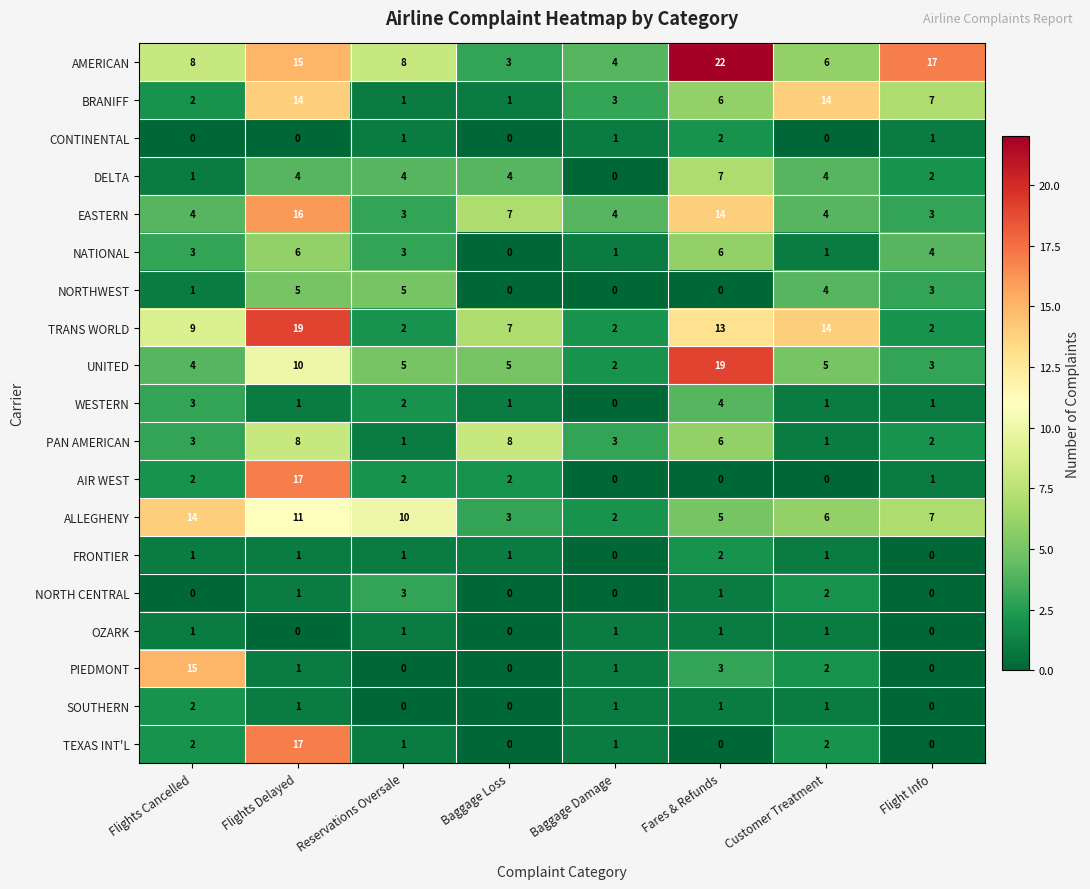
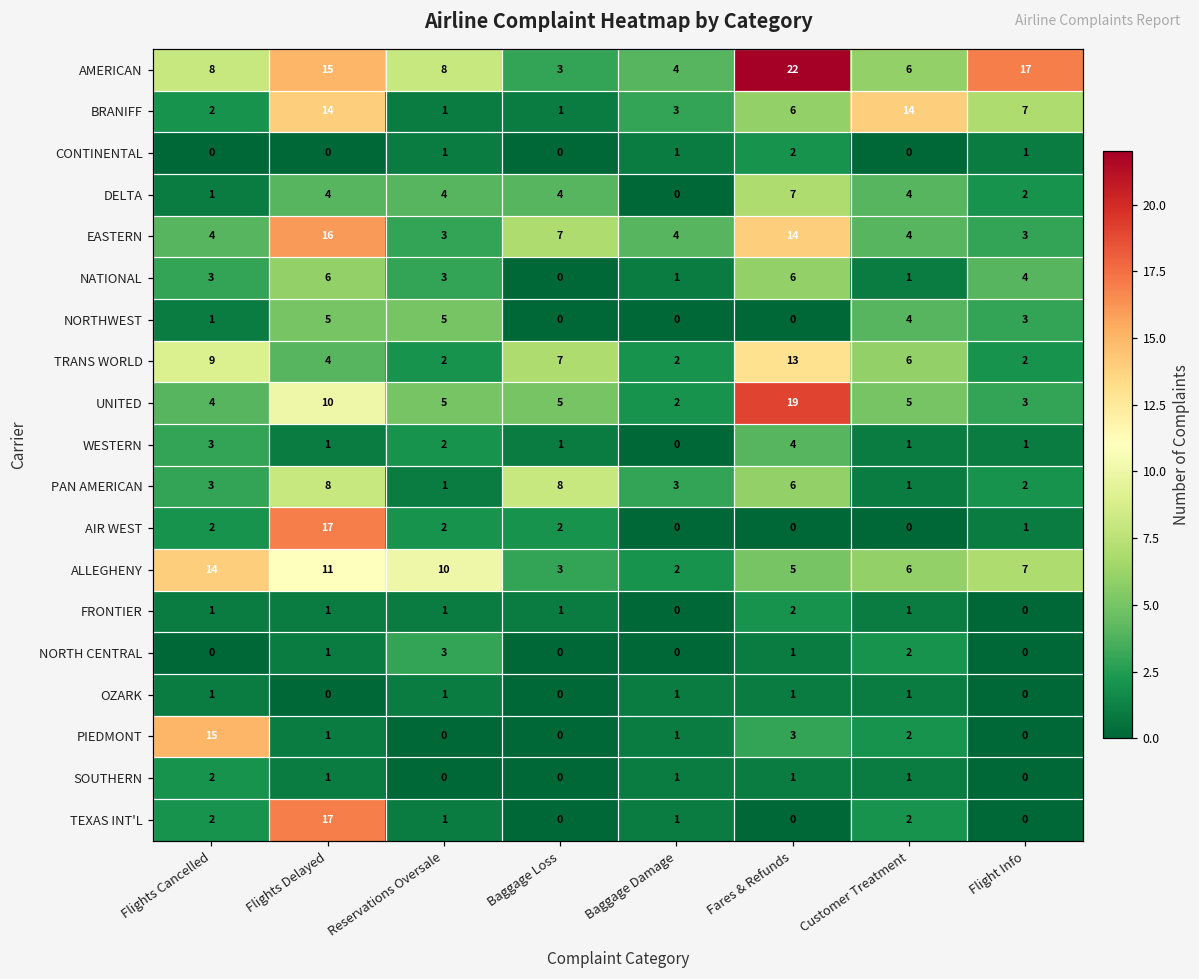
  {
    "AMERICAN": {
      "Flights Cancelled": 8,
      "Flights Delayed": 15,
      "Reservations Oversale": 8,
      "Baggage Loss": 3,
      "Baggage Damage": 4,
      "Fares & Refunds": 22,
      "Customer Treatment": 6,
      "Flight Info": 17
    },
    "BRANIFF": {
      "Flights Cancelled": 2,
      "Flights Delayed": 14,
      "Reservations Oversale": 1,
      "Baggage Loss": 1,
      "Baggage Damage": 3,
      "Fares & Refunds": 6,
      "Customer Treatment": 14,
      "Flight Info": 7
    },
    "CONTINENTAL": {
      "Flights Cancelled": 0,
      "Flights Delayed": 0,
      "Reservations Oversale": 1,
      "Baggage Loss": 0,
      "Baggage Damage": 1,
      "Fares & Refunds": 2,
      "Customer Treatment": 0,
      "Flight Info": 1
    },
    "DELTA": {
      "Flights Cancelled": 1,
      "Flights Delayed": 4,
      "Reservations Oversale": 4,
      "Baggage Loss": 4,
      "Baggage Damage": 0,
      "Fares & Refunds": 7,
      "Customer Treatment": 4,
      "Flight Info": 2
    },
    "EASTERN": {
      "Flights Cancelled": 4,
      "Flights Delayed": 16,
      "Reservations Oversale": 3,
      "Baggage Loss": 7,
      "Baggage Damage": 4,
      "Fares & Refunds": 14,
      "Customer Treatment": 4,
      "Flight Info": 3
    },
    "NATIONAL": {
      "Flights Cancelled": 3,
      "Flights Delayed": 6,
      "Reservations Oversale": 3,
      "Baggage Loss": 0,
      "Baggage Damage": 1,
      "Fares & Refunds": 6,
      "Customer Treatment": 1,
      "Flight Info": 4
    },
    "NORTHWEST": {
      "Flights Cancelled": 1,
      "Flights Delayed": 5,
      "Reservations Oversale": 5,
      "Baggage Loss": 0,
      "Baggage Damage": 0,
      "Fares & Refunds": 0,
      "Customer Treatment": 4,
      "Flight Info": 3
    },
    "TRANS WORLD": {
      "Flights Cancelled": 9,
-     "Flights Delayed": 19,
+     "Flights Delayed": 4,
      "Reservations Oversale": 2,
      "Baggage Loss": 7,
      "Baggage Damage": 2,
      "Fares & Refunds": 13,
-     "Customer Treatment": 14,
+     "Customer Treatment": 6,
      "Flight Info": 2
    },
    "UNITED": {
      "Flights Cancelled": 4,
      "Flights Delayed": 10,
      "Reservations Oversale": 5,
      "Baggage Loss": 5,
      "Baggage Damage": 2,
      "Fares & Refunds": 19,
      "Customer Treatment": 5,
      "Flight Info": 3
    },
    "WESTERN": {
      "Flights Cancelled": 3,
      "Flights Delayed": 1,
      "Reservations Oversale": 2,
      "Baggage Loss": 1,
      "Baggage Damage": 0,
      "Fares & Refunds": 4,
      "Customer Treatment": 1,
      "Flight Info": 1
    },
    "PAN AMERICAN": {
      "Flights Cancelled": 3,
      "Flights Delayed": 8,
      "Reservations Oversale": 1,
      "Baggage Loss": 8,
      "Baggage Damage": 3,
      "Fares & Refunds": 6,
      "Customer Treatment": 1,
      "Flight Info": 2
    },
    "AIR WEST": {
      "Flights Cancelled": 2,
      "Flights Delayed": 17,
      "Reservations Oversale": 2,
      "Baggage Loss": 2,
      "Baggage Damage": 0,
      "Fares & Refunds": 0,
      "Customer Treatment": 0,
      "Flight Info": 1
    },
    "ALLEGHENY": {
      "Flights Cancelled": 14,
      "Flights Delayed": 11,
      "Reservations Oversale": 10,
      "Baggage Loss": 3,
      "Baggage Damage": 2,
      "Fares & Refunds": 5,
      "Customer Treatment": 6,
      "Flight Info": 7
    },
    "FRONTIER": {
      "Flights Cancelled": 1,
      "Flights Delayed": 1,
      "Reservations Oversale": 1,
      "Baggage Loss": 1,
      "Baggage Damage": 0,
      "Fares & Refunds": 2,
      "Customer Treatment": 1,
      "Flight Info": 0
    },
    "NORTH CENTRAL": {
      "Flights Cancelled": 0,
      "Flights Delayed": 1,
      "Reservations Oversale": 3,
      "Baggage Loss": 0,
      "Baggage Damage": 0,
      "Fares & Refunds": 1,
      "Customer Treatment": 2,
      "Flight Info": 0
    },
    "OZARK": {
      "Flights Cancelled": 1,
      "Flights Delayed": 0,
      "Reservations Oversale": 1,
      "Baggage Loss": 0,
      "Baggage Damage": 1,
      "Fares & Refunds": 1,
      "Customer Treatment": 1,
      "Flight Info": 0
    },
    "PIEDMONT": {
      "Flights Cancelled": 15,
      "Flights Delayed": 1,
      "Reservations Oversale": 0,
      "Baggage Loss": 0,
      "Baggage Damage": 1,
      "Fares & Refunds": 3,
      "Customer Treatment": 2,
      "Flight Info": 0
    },
    "SOUTHERN": {
      "Flights Cancelled": 2,
      "Flights Delayed": 1,
      "Reservations Oversale": 0,
      "Baggage Loss": 0,
      "Baggage Damage": 1,
      "Fares & Refunds": 1,
      "Customer Treatment": 1,
      "Flight Info": 0
    },
    "TEXAS INT'L": {
      "Flights Cancelled": 2,
      "Flights Delayed": 17,
      "Reservations Oversale": 1,
      "Baggage Loss": 0,
      "Baggage Damage": 1,
      "Fares & Refunds": 0,
      "Customer Treatment": 2,
      "Flight Info": 0
    }
  }
